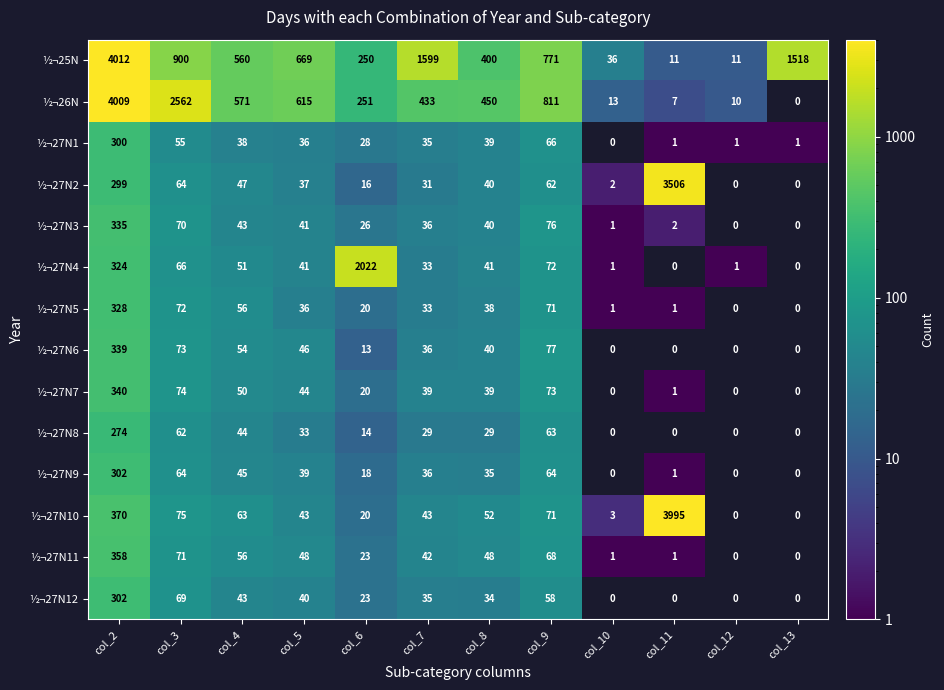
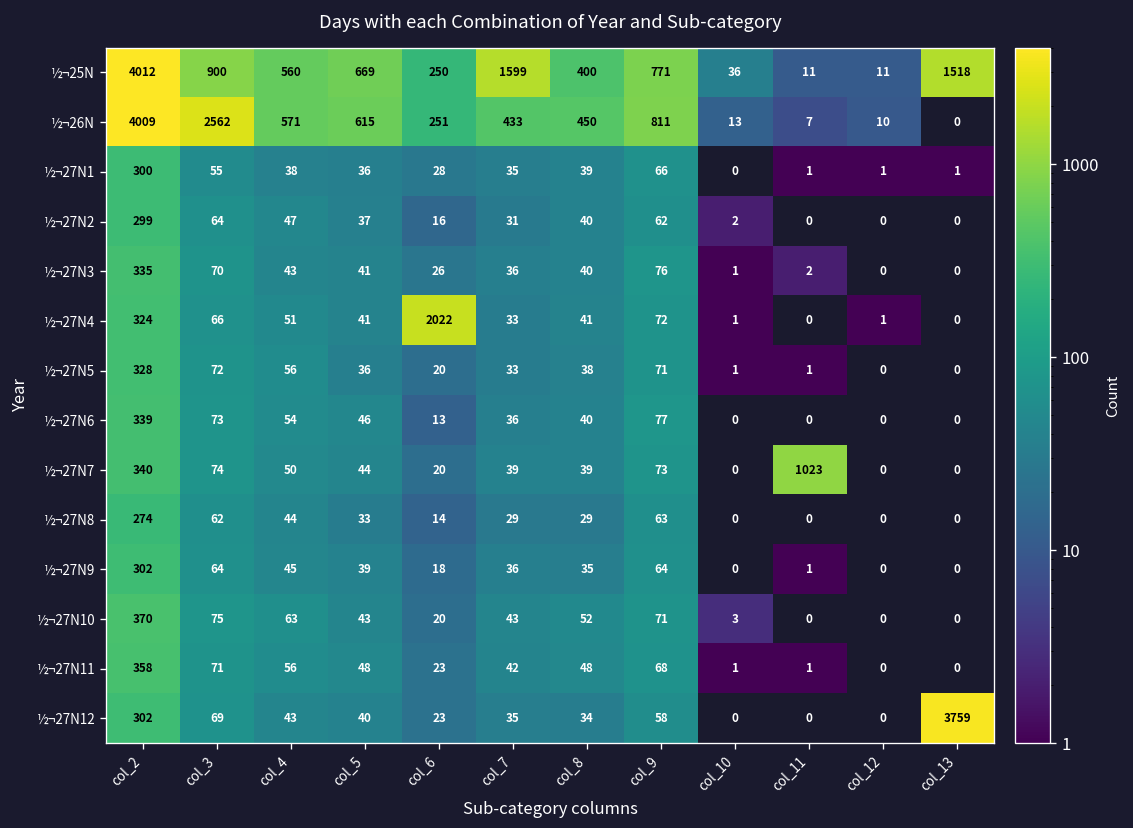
  {
    "½¬25N": {
      "col_2": 4012,
      "col_3": 900,
      "col_4": 560,
      "col_5": 669,
      "col_6": 250,
      "col_7": 1599,
      "col_8": 400,
      "col_9": 771,
      "col_10": 36,
      "col_11": 11,
      "col_12": 11,
      "col_13": 1518
    },
    "½¬26N": {
      "col_2": 4009,
      "col_3": 2562,
      "col_4": 571,
      "col_5": 615,
      "col_6": 251,
      "col_7": 433,
      "col_8": 450,
      "col_9": 811,
      "col_10": 13,
      "col_11": 7,
      "col_12": 10,
      "col_13": 0
    },
    "½¬27N1": {
      "col_2": 300,
      "col_3": 55,
      "col_4": 38,
      "col_5": 36,
      "col_6": 28,
      "col_7": 35,
      "col_8": 39,
      "col_9": 66,
      "col_10": 0,
      "col_11": 1,
      "col_12": 1,
      "col_13": 1
    },
    "½¬27N2": {
      "col_2": 299,
      "col_3": 64,
      "col_4": 47,
      "col_5": 37,
      "col_6": 16,
      "col_7": 31,
      "col_8": 40,
      "col_9": 62,
      "col_10": 2,
-     "col_11": 3506,
+     "col_11": 0,
      "col_12": 0,
      "col_13": 0
    },
    "½¬27N3": {
      "col_2": 335,
      "col_3": 70,
      "col_4": 43,
      "col_5": 41,
      "col_6": 26,
      "col_7": 36,
      "col_8": 40,
      "col_9": 76,
      "col_10": 1,
      "col_11": 2,
      "col_12": 0,
      "col_13": 0
    },
    "½¬27N4": {
      "col_2": 324,
      "col_3": 66,
      "col_4": 51,
      "col_5": 41,
      "col_6": 2022,
      "col_7": 33,
      "col_8": 41,
      "col_9": 72,
      "col_10": 1,
      "col_11": 0,
      "col_12": 1,
      "col_13": 0
    },
    "½¬27N5": {
      "col_2": 328,
      "col_3": 72,
      "col_4": 56,
      "col_5": 36,
      "col_6": 20,
      "col_7": 33,
      "col_8": 38,
      "col_9": 71,
      "col_10": 1,
      "col_11": 1,
      "col_12": 0,
      "col_13": 0
    },
    "½¬27N6": {
      "col_2": 339,
      "col_3": 73,
      "col_4": 54,
      "col_5": 46,
      "col_6": 13,
      "col_7": 36,
      "col_8": 40,
      "col_9": 77,
      "col_10": 0,
      "col_11": 0,
      "col_12": 0,
      "col_13": 0
    },
    "½¬27N7": {
      "col_2": 340,
      "col_3": 74,
      "col_4": 50,
      "col_5": 44,
      "col_6": 20,
      "col_7": 39,
      "col_8": 39,
      "col_9": 73,
      "col_10": 0,
-     "col_11": 1,
+     "col_11": 1023,
      "col_12": 0,
      "col_13": 0
    },
    "½¬27N8": {
      "col_2": 274,
      "col_3": 62,
      "col_4": 44,
      "col_5": 33,
      "col_6": 14,
      "col_7": 29,
      "col_8": 29,
      "col_9": 63,
      "col_10": 0,
      "col_11": 0,
      "col_12": 0,
      "col_13": 0
    },
    "½¬27N9": {
      "col_2": 302,
      "col_3": 64,
      "col_4": 45,
      "col_5": 39,
      "col_6": 18,
      "col_7": 36,
      "col_8": 35,
      "col_9": 64,
      "col_10": 0,
      "col_11": 1,
      "col_12": 0,
      "col_13": 0
    },
    "½¬27N10": {
      "col_2": 370,
      "col_3": 75,
      "col_4": 63,
      "col_5": 43,
      "col_6": 20,
      "col_7": 43,
      "col_8": 52,
      "col_9": 71,
      "col_10": 3,
-     "col_11": 3995,
+     "col_11": 0,
      "col_12": 0,
      "col_13": 0
    },
    "½¬27N11": {
      "col_2": 358,
      "col_3": 71,
      "col_4": 56,
      "col_5": 48,
      "col_6": 23,
      "col_7": 42,
      "col_8": 48,
      "col_9": 68,
      "col_10": 1,
      "col_11": 1,
      "col_12": 0,
      "col_13": 0
    },
    "½¬27N12": {
      "col_2": 302,
      "col_3": 69,
      "col_4": 43,
      "col_5": 40,
      "col_6": 23,
      "col_7": 35,
      "col_8": 34,
      "col_9": 58,
      "col_10": 0,
      "col_11": 0,
      "col_12": 0,
-     "col_13": 0
+     "col_13": 3759
    }
  }
